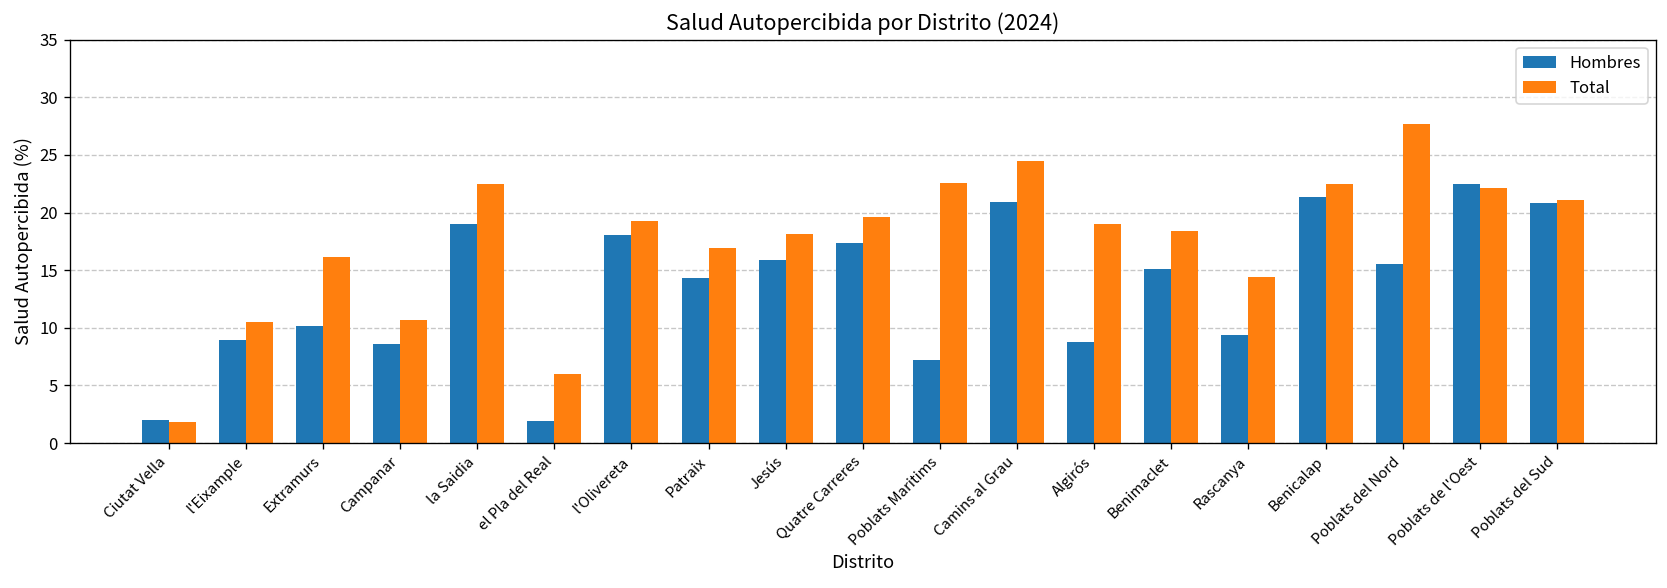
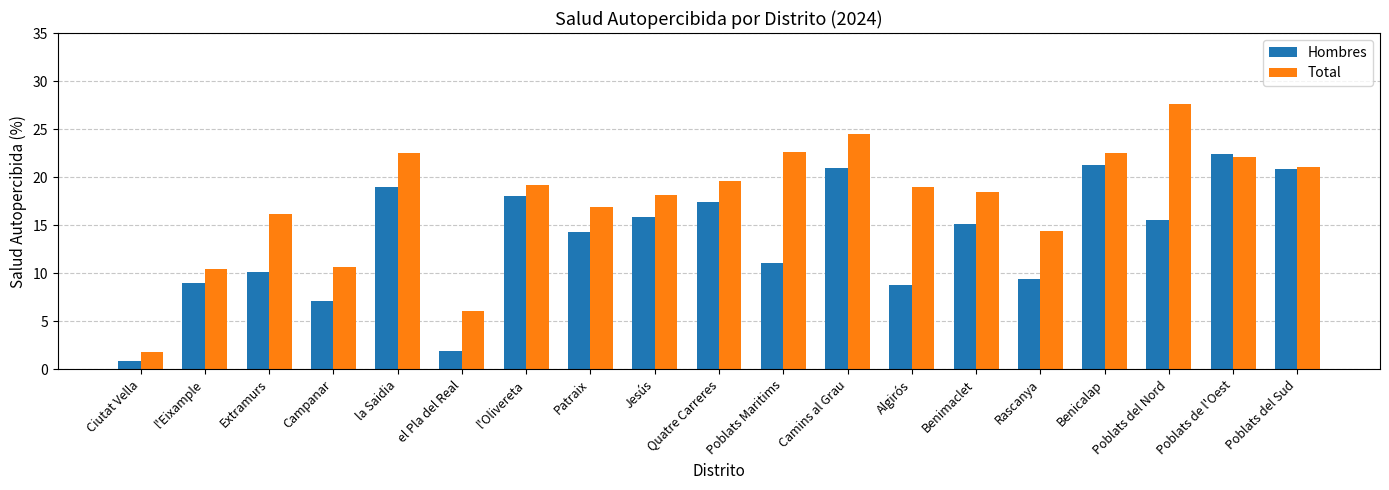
  {
    "Hombres": {
-     "Ciutat Vella": 2,
+     "Ciutat Vella": 1,
      "l'Eixample": 9,
      "Extramurs": 10,
-     "Campanar": 9,
+     "Campanar": 7,
      "la Saidia": 19,
      "el Pla del Real": 2,
      "l'Olivereta": 18,
      "Patraix": 14,
      "Jesús": 16,
      "Quatre Carreres": 17,
-     "Poblats Maritims": 7,
+     "Poblats Maritims": 11,
      "Camins al Grau": 21,
      "Algirós": 9,
      "Benimaclet": 15,
      "Rascanya": 9,
      "Benicalap": 21,
      "Poblats del Nord": 16,
      "Poblats de l'Oest": 22,
      "Poblats del Sud": 21
    },
    "Total": {
      "Ciutat Vella": 2,
      "l'Eixample": 10,
      "Extramurs": 16,
      "Campanar": 11,
      "la Saidia": 23,
      "el Pla del Real": 6,
      "l'Olivereta": 19,
      "Patraix": 17,
      "Jesús": 18,
      "Quatre Carreres": 20,
      "Poblats Maritims": 23,
      "Camins al Grau": 24,
      "Algirós": 19,
      "Benimaclet": 18,
      "Rascanya": 14,
      "Benicalap": 22,
      "Poblats del Nord": 28,
      "Poblats de l'Oest": 22,
      "Poblats del Sud": 21
    }
  }
